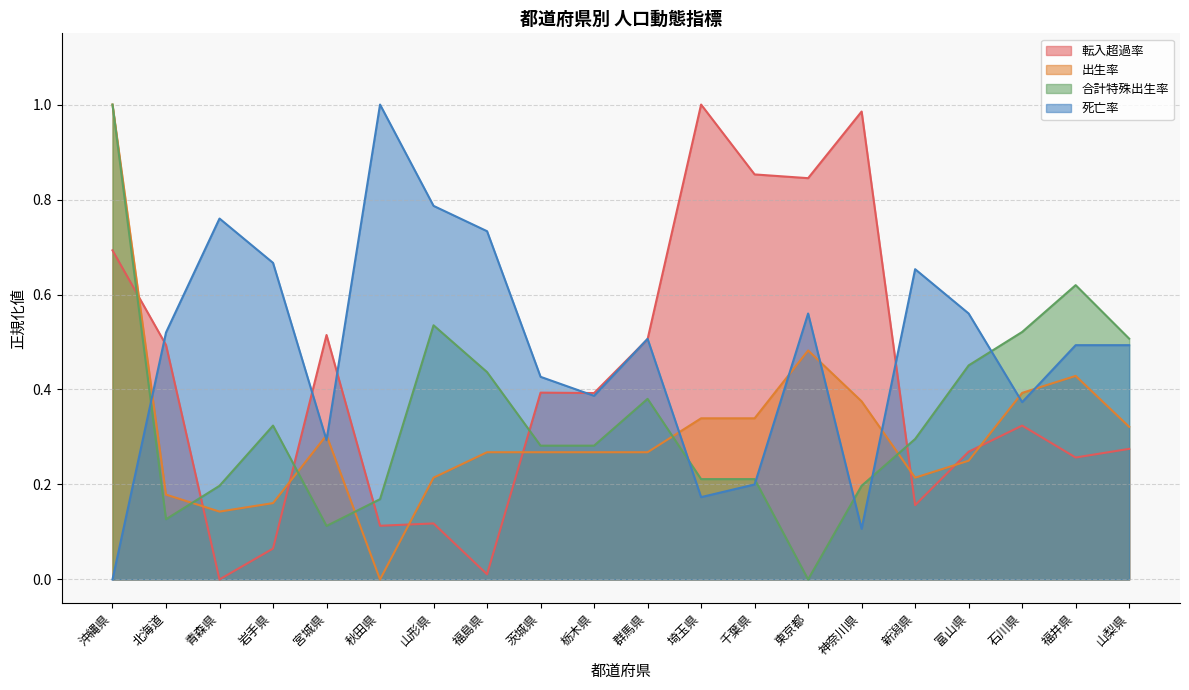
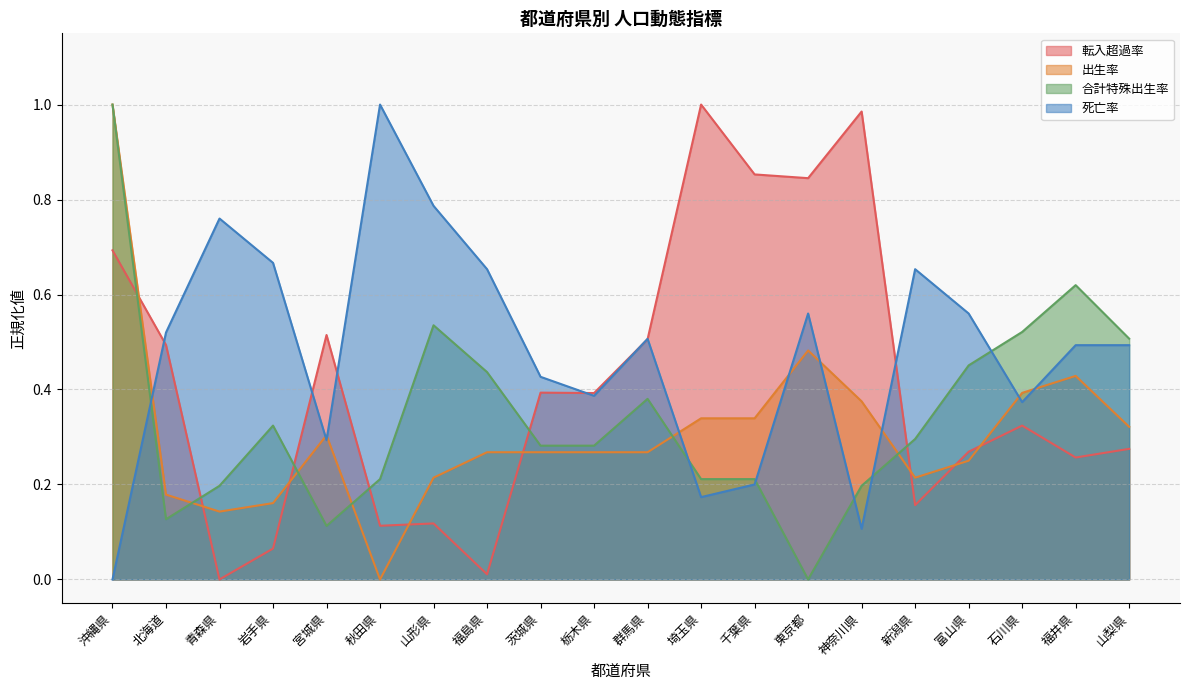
  {
    "合計特殊出生率": {
      "北海道": 0.13,
      "青森県": 0.20,
      "岩手県": 0.32,
      "宮城県": 0.11,
-     "秋田県": 0.17,
+     "秋田県": 0.21,
      "山形県": 0.54,
      "福島県": 0.44,
      "茨城県": 0.28,
      "栃木県": 0.28,
      "群馬県": 0.38,
      "埼玉県": 0.21,
      "千葉県": 0.21,
      "東京都": 0.00,
      "神奈川県": 0.20,
      "新潟県": 0.30,
      "富山県": 0.45,
      "石川県": 0.52,
      "福井県": 0.62,
      "山梨県": 0.51
    },
    "死亡率": {
      "沖縄県": 0.00,
      "北海道": 0.52,
      "青森県": 0.76,
      "岩手県": 0.67,
      "宮城県": 0.29,
      "秋田県": 1.00,
      "山形県": 0.79,
-     "福島県": 0.73,
+     "福島県": 0.65,
      "茨城県": 0.43,
      "栃木県": 0.39,
      "埼玉県": 0.17,
      "千葉県": 0.20,
      "東京都": 0.56,
      "神奈川県": 0.11,
      "新潟県": 0.65,
      "富山県": 0.56,
      "石川県": 0.37,
      "福井県": 0.49,
      "山梨県": 0.49
    }
  }
